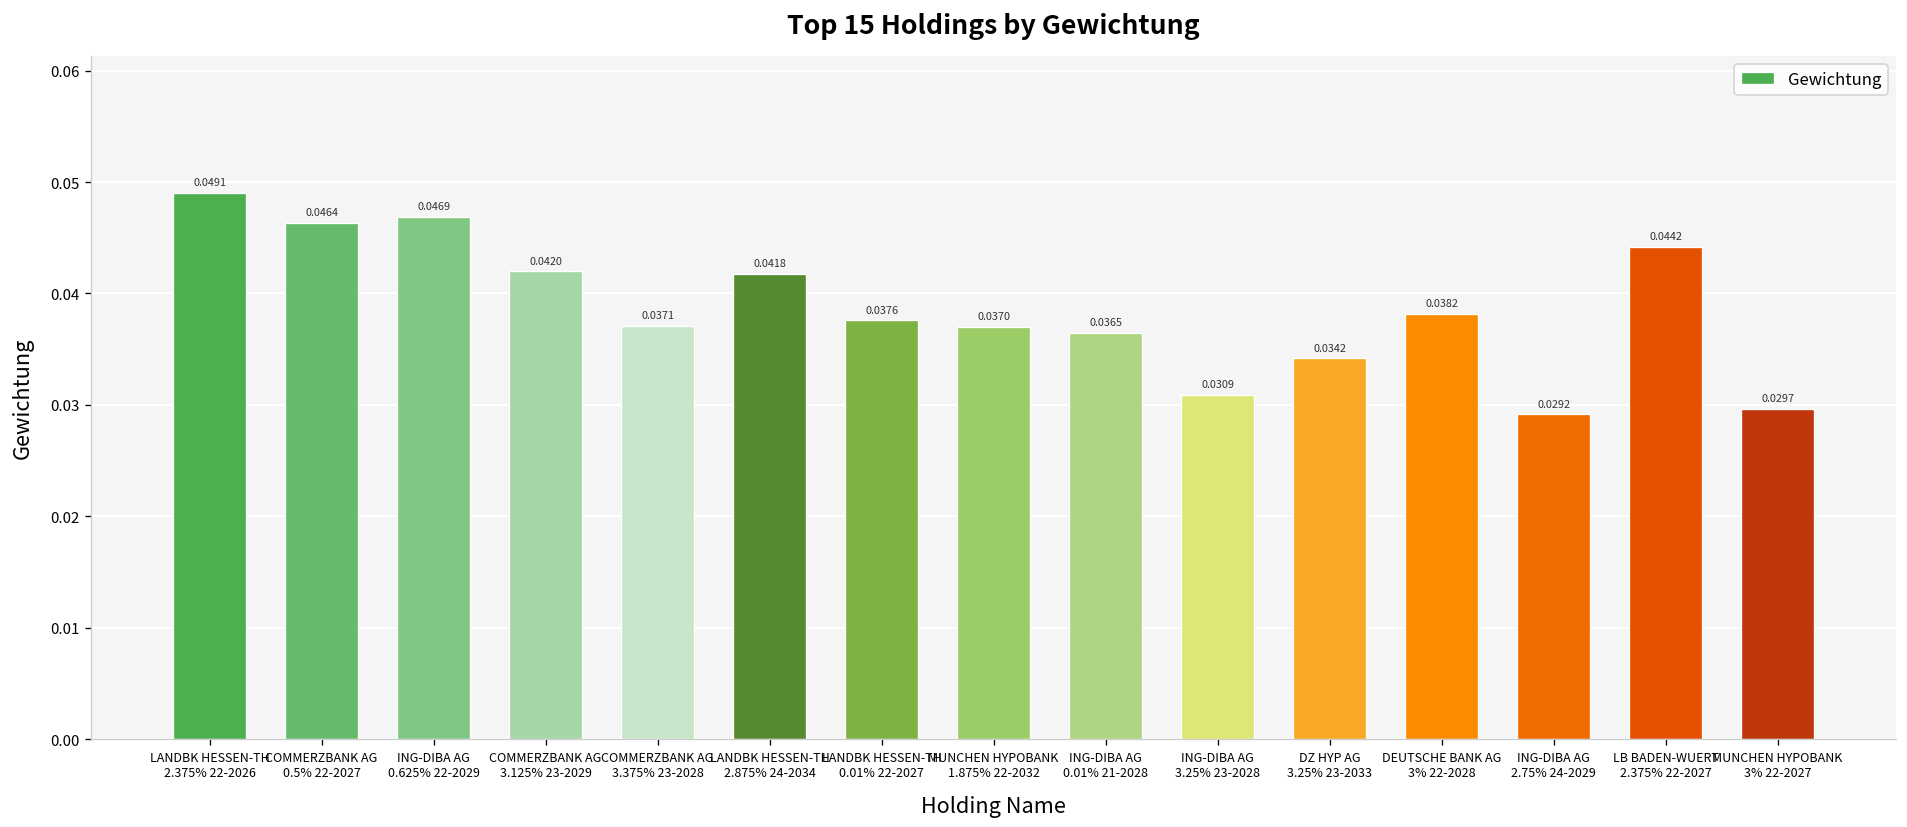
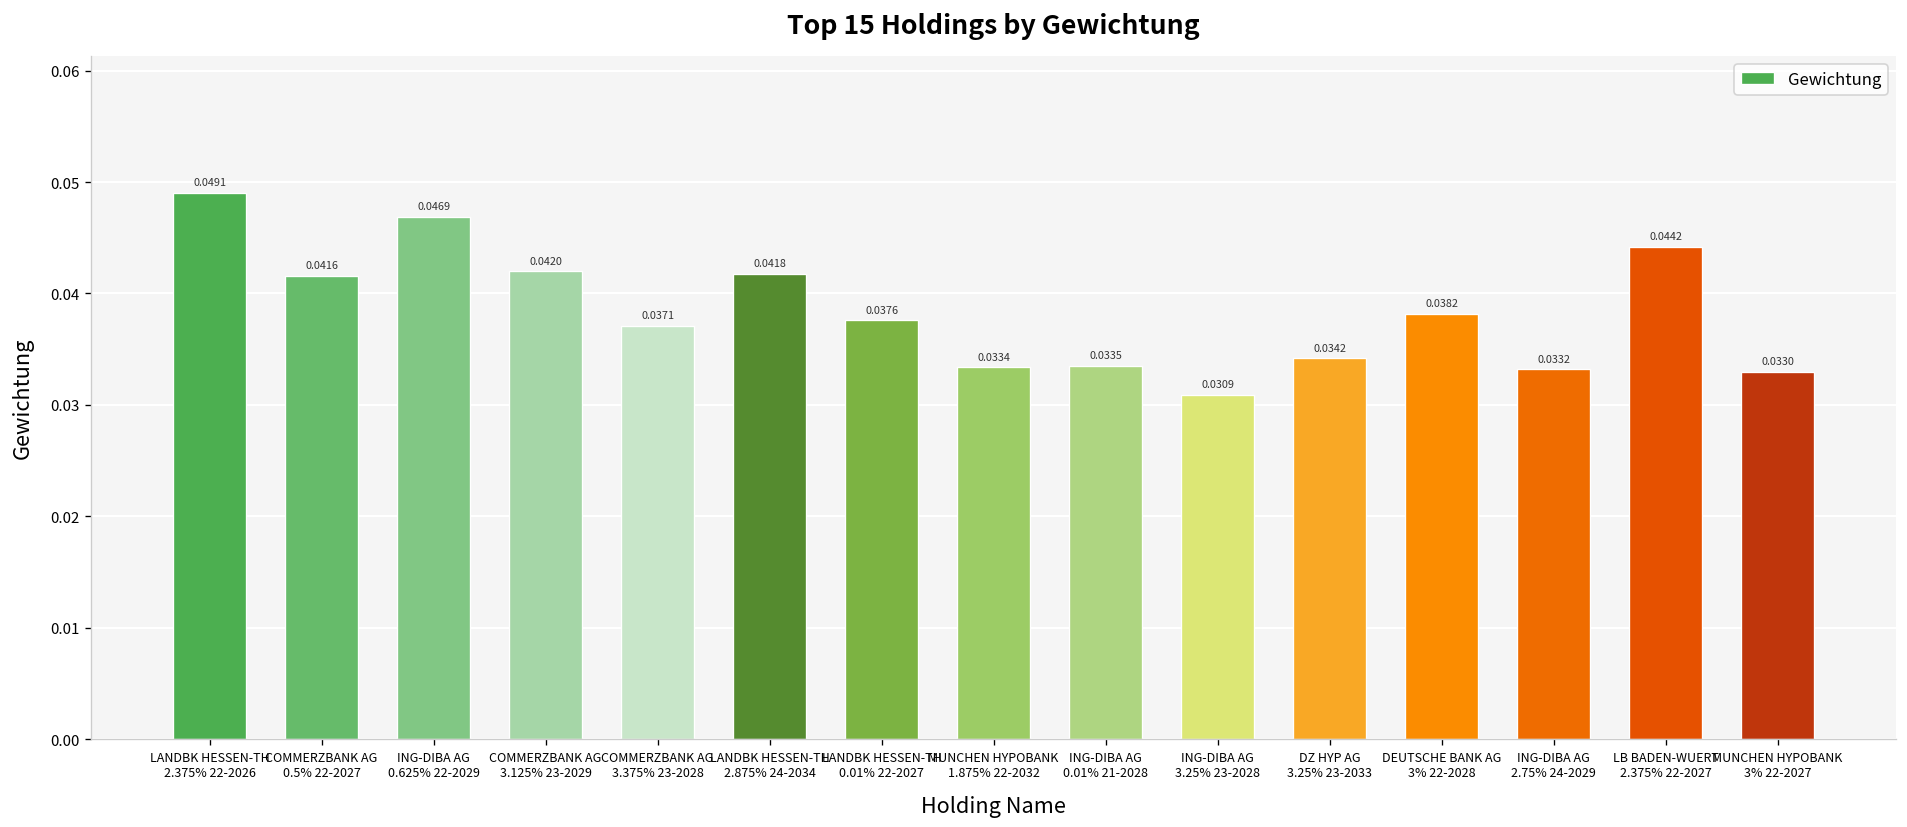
  {
    "LANDBK HESSEN-TH 2.375% 22-2026": 0.0491,
-   "COMMERZBANK AG 0.5% 22-2027": 0.0464,
+   "COMMERZBANK AG 0.5% 22-2027": 0.0416,
    "ING-DIBA AG 0.625% 22-2029": 0.0469,
    "COMMERZBANK AG 3.125% 23-2029": 0.0420,
    "COMMERZBANK AG 3.375% 23-2028": 0.0371,
    "LANDBK HESSEN-TH 2.875% 24-2034": 0.0418,
    "LANDBK HESSEN-TH 0.01% 22-2027": 0.0376,
-   "MUNCHEN HYPOBANK 1.875% 22-2032": 0.0370,
-   "ING-DIBA AG 0.01% 21-2028": 0.0365,
+   "MUNCHEN HYPOBANK 1.875% 22-2032": 0.0334,
+   "ING-DIBA AG 0.01% 21-2028": 0.0335,
    "ING-DIBA AG 3.25% 23-2028": 0.0309,
    "DZ HYP AG 3.25% 23-2033": 0.0342,
    "DEUTSCHE BANK AG 3% 22-2028": 0.0382,
-   "ING-DIBA AG 2.75% 24-2029": 0.0292,
+   "ING-DIBA AG 2.75% 24-2029": 0.0332,
    "LB BADEN-WUERT 2.375% 22-2027": 0.0442,
-   "MUNCHEN HYPOBANK 3% 22-2027": 0.0297
+   "MUNCHEN HYPOBANK 3% 22-2027": 0.0330
  }
